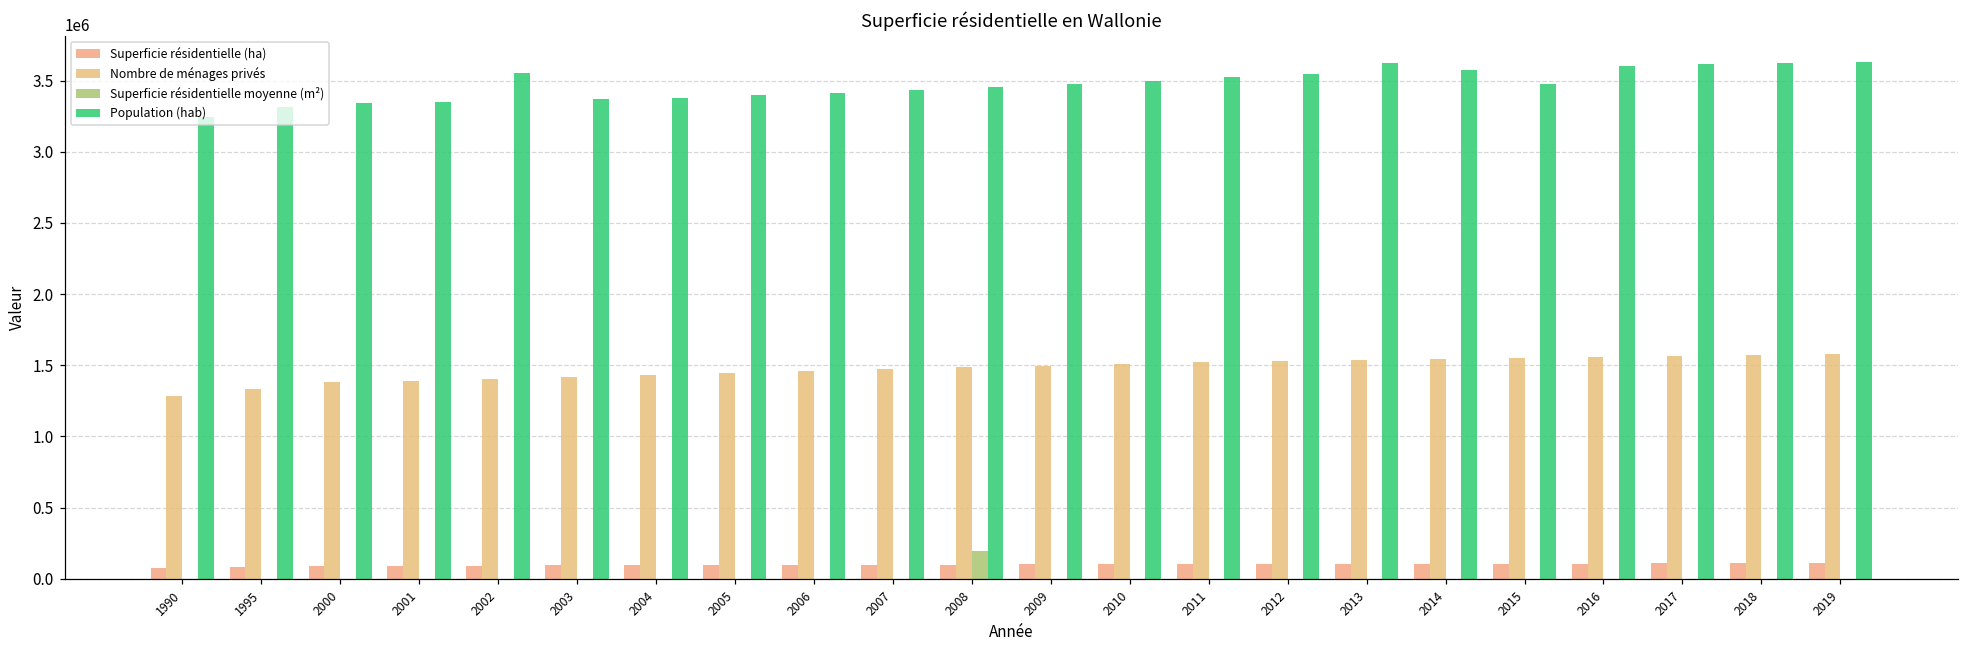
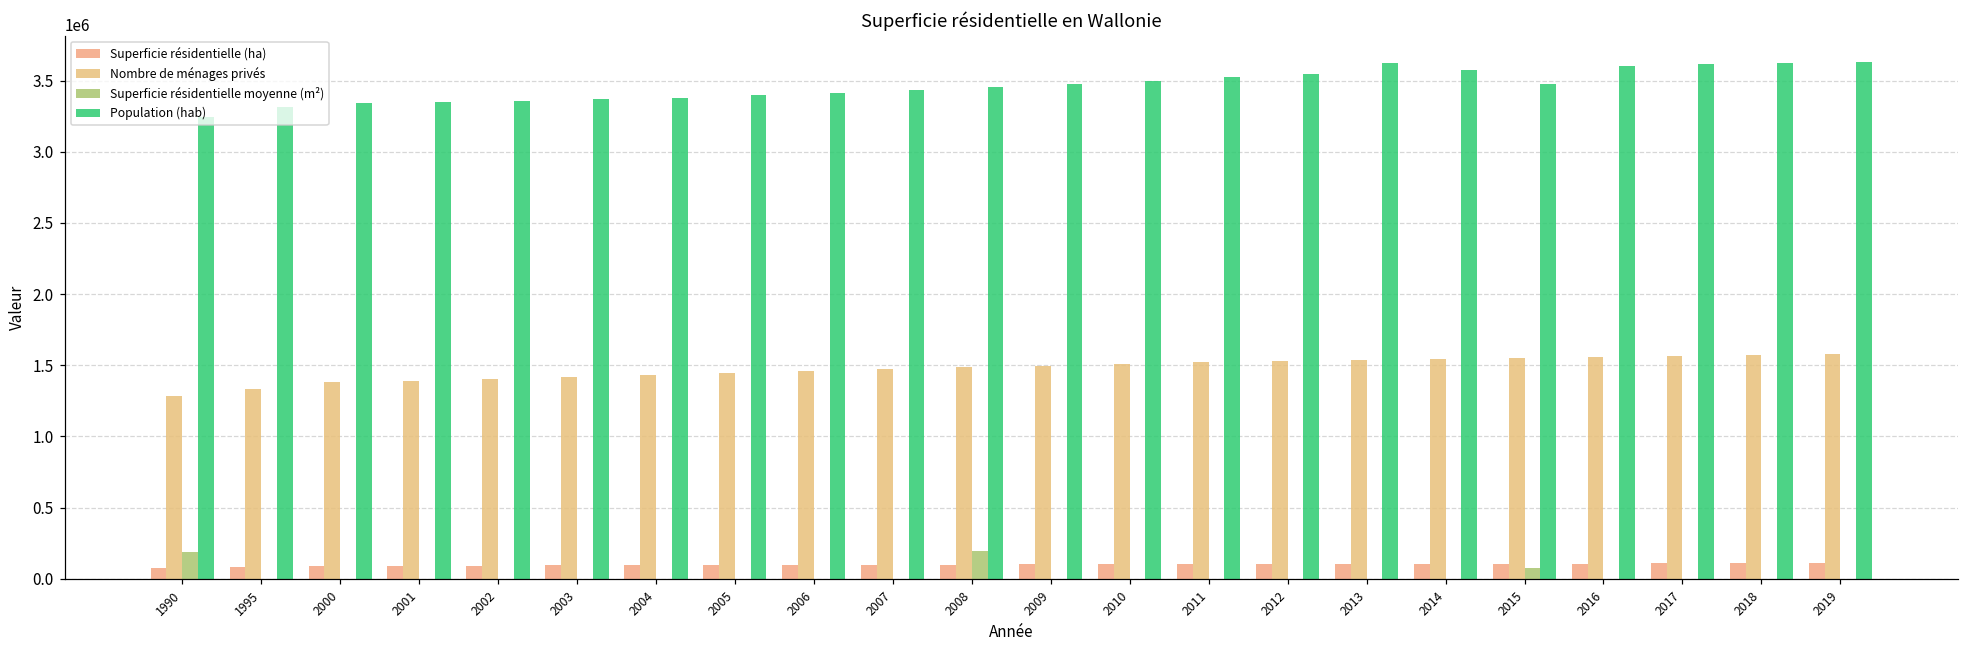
  {
    "Superficie résidentielle moyenne (m²)": {
-     "1990": 0,
+     "1990": 190000,
      "2008": 200000,
-     "2015": 0
+     "2015": 80000
    },
    "Population (hab)": {
      "2000": 3340000,
      "2001": 3350000,
-     "2002": 3550000,
+     "2002": 3360000,
      "2003": 3370000,
      "2004": 3380000,
      "2005": 3400000,
      "2006": 3410000,
      "2007": 3440000,
      "2008": 3460000,
      "2009": 3480000,
      "2010": 3500000,
      "2011": 3530000,
      "2012": 3550000,
      "2013": 3630000,
      "2014": 3580000,
      "2015": 3470000,
      "2016": 3600000,
      "2017": 3610000,
      "2018": 3620000,
      "2019": 3630000
    }
  }
